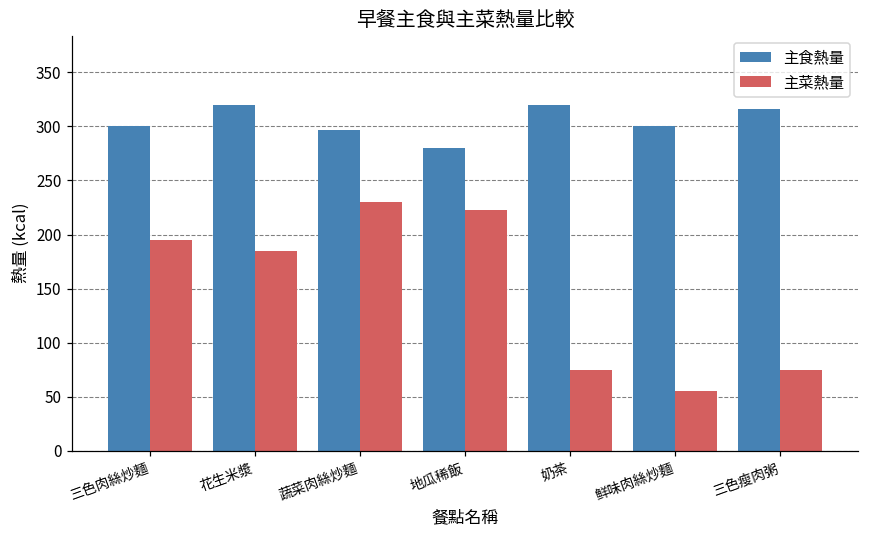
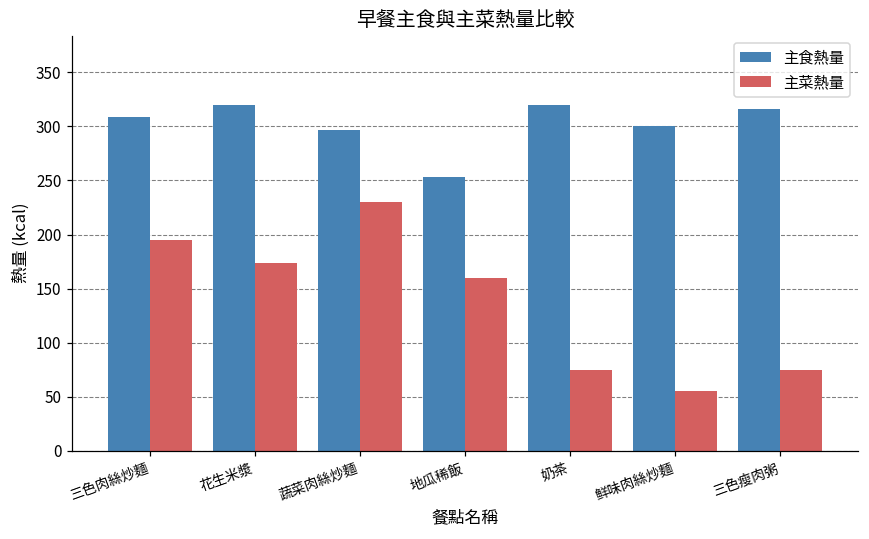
  {
    "主食熱量": {
-     "三色肉絲炒麵": 300,
+     "三色肉絲炒麵": 310,
      "花生米漿": 320,
      "蔬菜肉絲炒麵": 300,
-     "地瓜稀飯": 280,
+     "地瓜稀飯": 250,
      "奶茶": 320,
      "鲜味肉絲炒麵": 300,
      "三色瘦肉粥": 320
    },
    "主菜熱量": {
      "三色肉絲炒麵": 200,
-     "花生米漿": 190,
+     "花生米漿": 170,
      "蔬菜肉絲炒麵": 230,
-     "地瓜稀飯": 220,
+     "地瓜稀飯": 160,
      "奶茶": 80,
      "鲜味肉絲炒麵": 60,
      "三色瘦肉粥": 80
    }
  }
